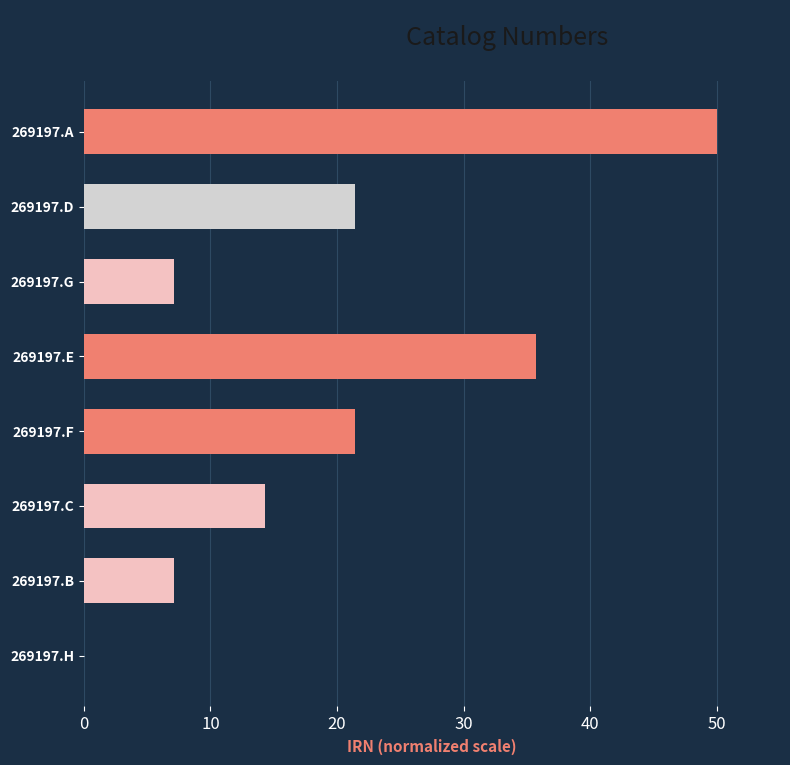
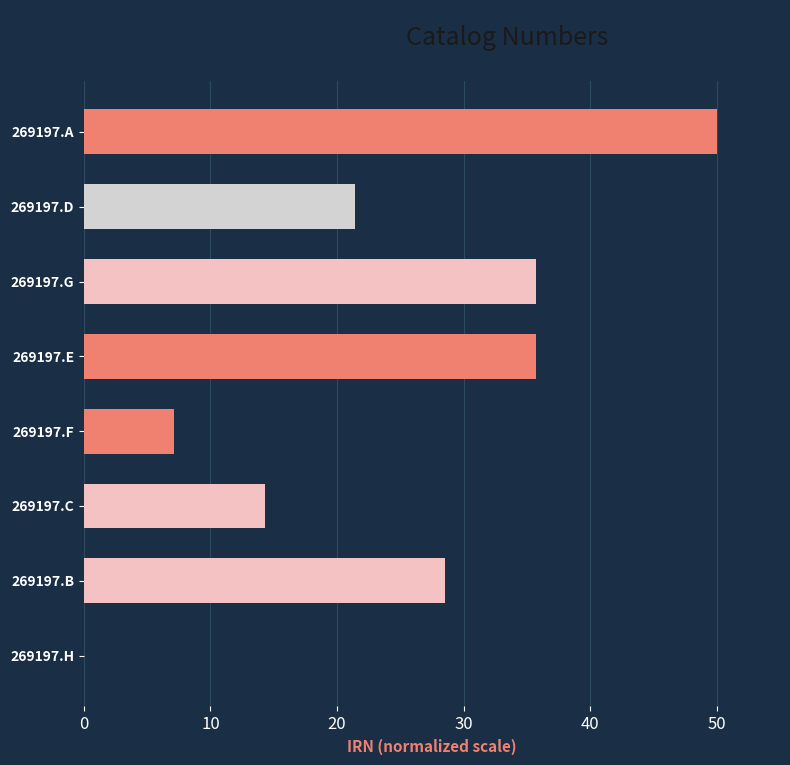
  {
    "269197.A": 50.0,
    "269197.D": 21.4,
-   "269197.G": 7.1,
+   "269197.G": 35.7,
    "269197.E": 35.7,
-   "269197.F": 21.4,
+   "269197.F": 7.1,
    "269197.C": 14.3,
-   "269197.B": 7.1,
+   "269197.B": 28.6,
    "269197.H": 0.0
  }
